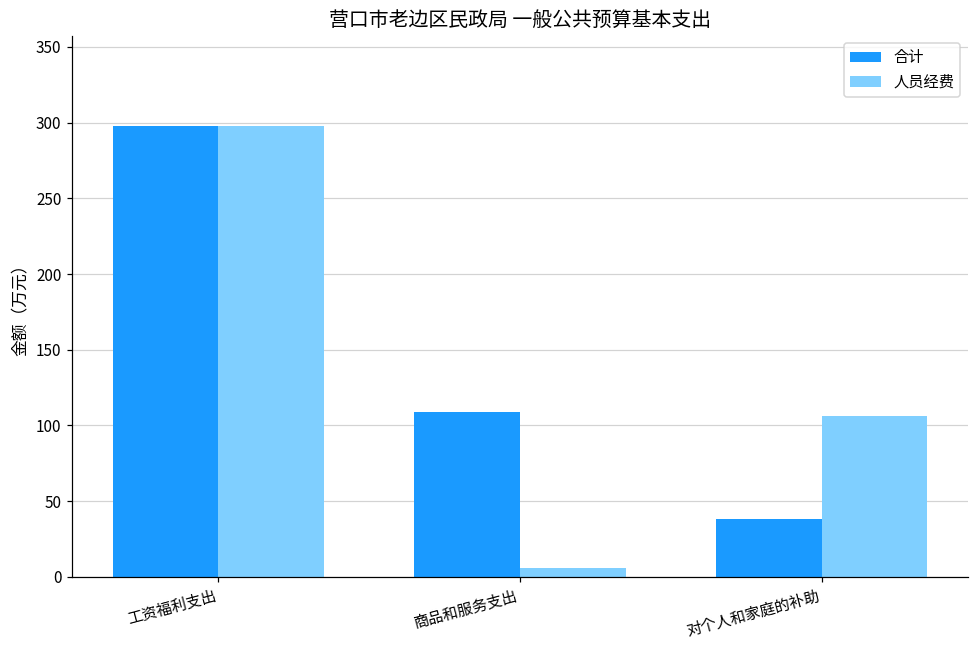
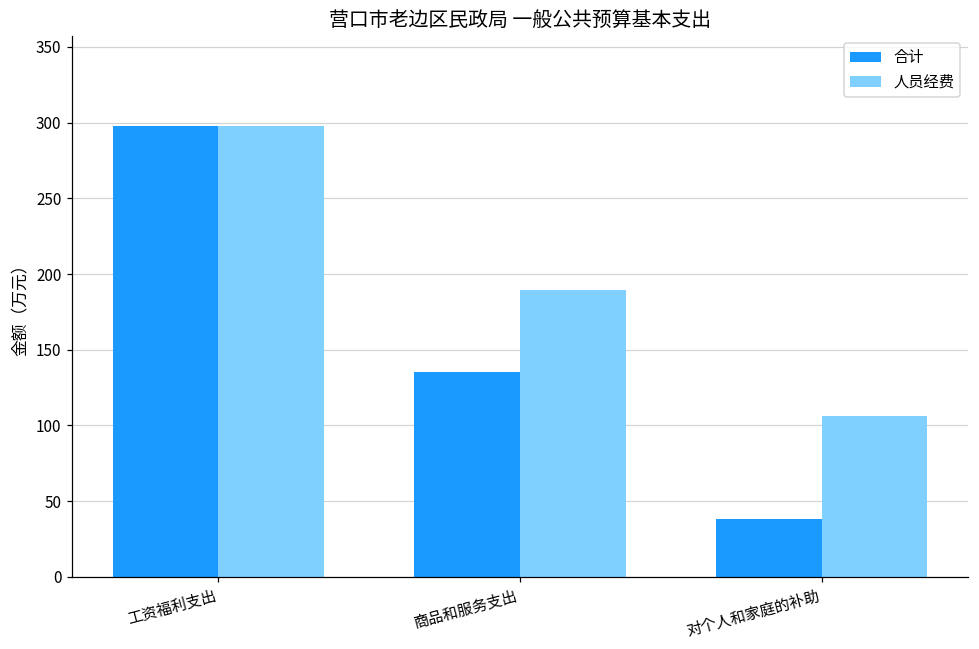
  {
    "合计": {
      "工资福利支出": 298,
-     "商品和服务支出": 109,
+     "商品和服务支出": 135,
      "对个人和家庭的补助": 38
    },
    "人员经费": {
      "工资福利支出": 298,
-     "商品和服务支出": 6,
+     "商品和服务支出": 189,
      "对个人和家庭的补助": 106
    }
  }
